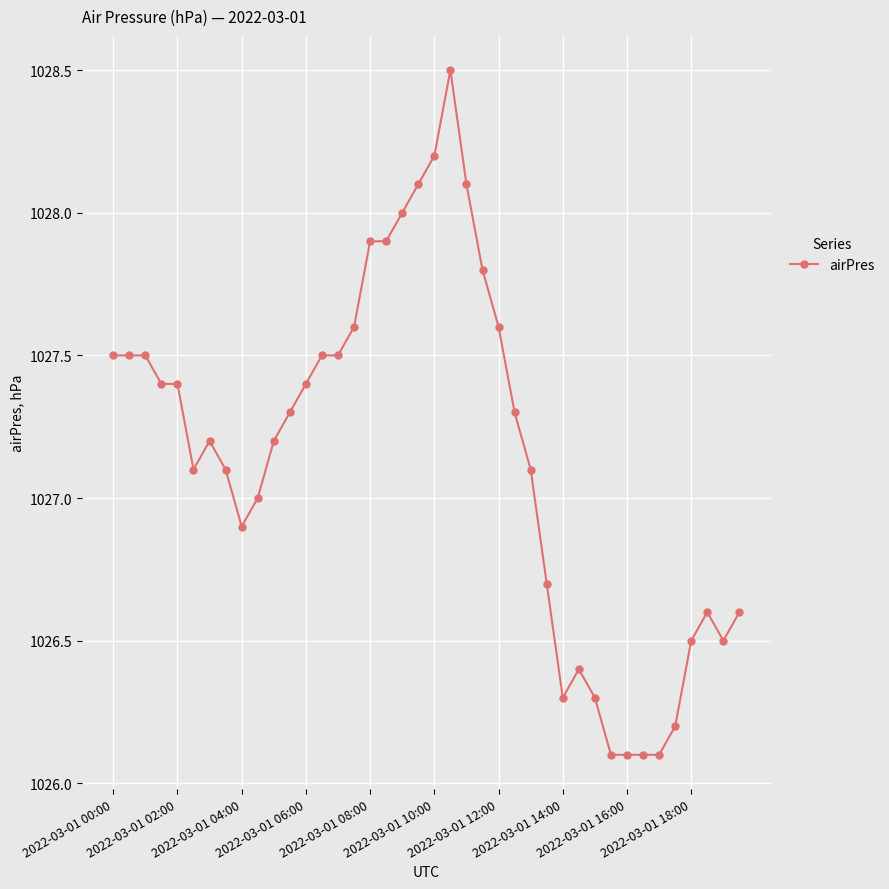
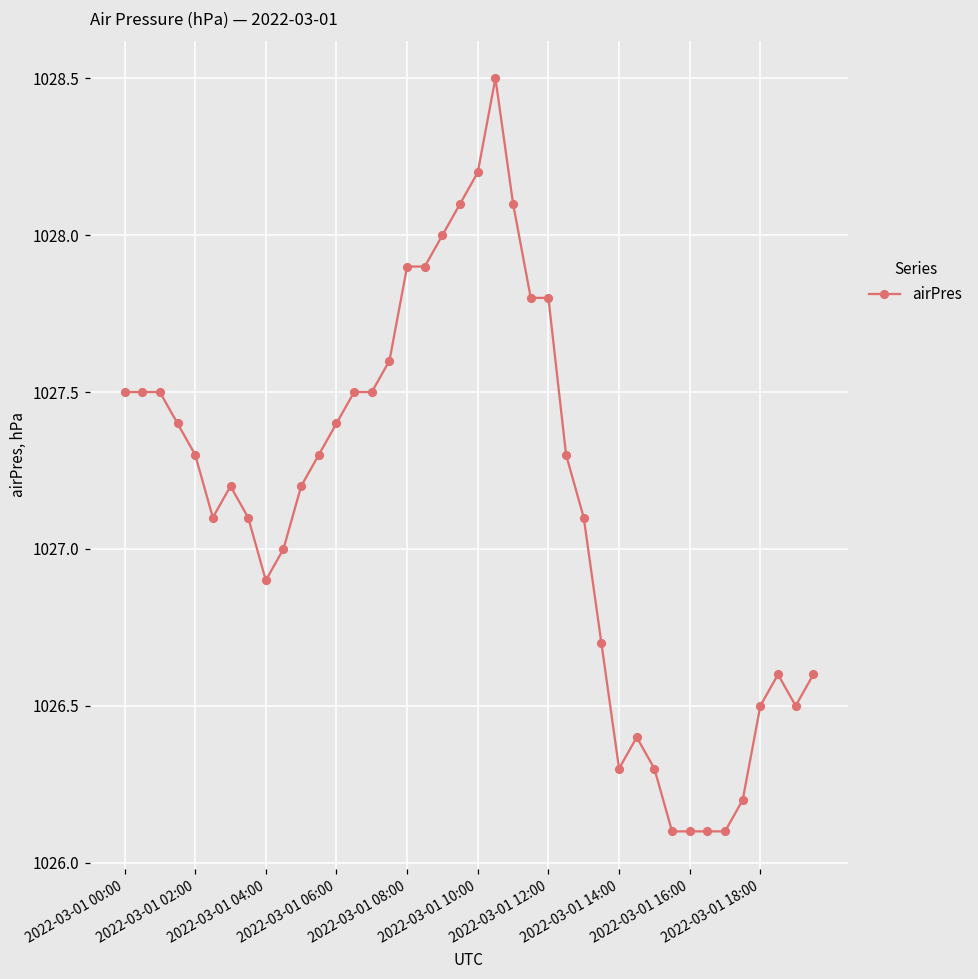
  {
    "2022-03-01 00:00": 1027.5,
-   "2022-03-01 02:00": 1027.4,
+   "2022-03-01 02:00": 1027.3,
    "2022-03-01 04:00": 1026.9,
    "2022-03-01 06:00": 1027.4,
    "2022-03-01 08:00": 1027.9,
    "2022-03-01 10:00": 1028.2,
-   "2022-03-01 12:00": 1027.6,
+   "2022-03-01 12:00": 1027.8,
    "2022-03-01 14:00": 1026.3,
    "2022-03-01 16:00": 1026.1,
    "2022-03-01 18:00": 1026.5
  }
